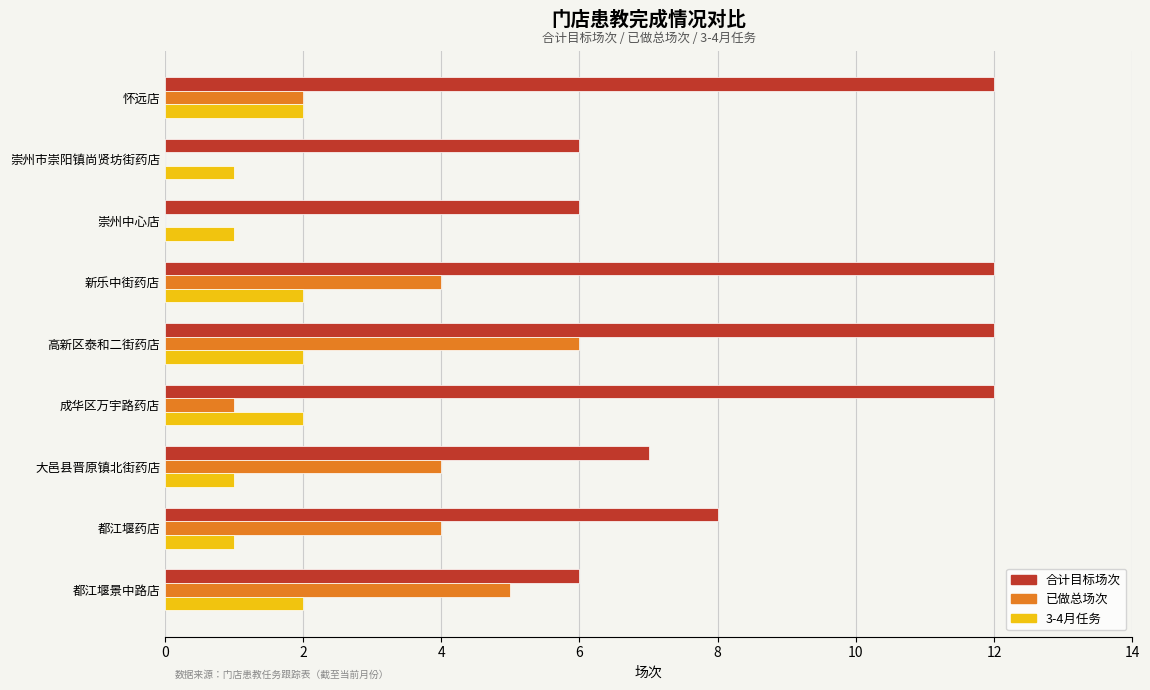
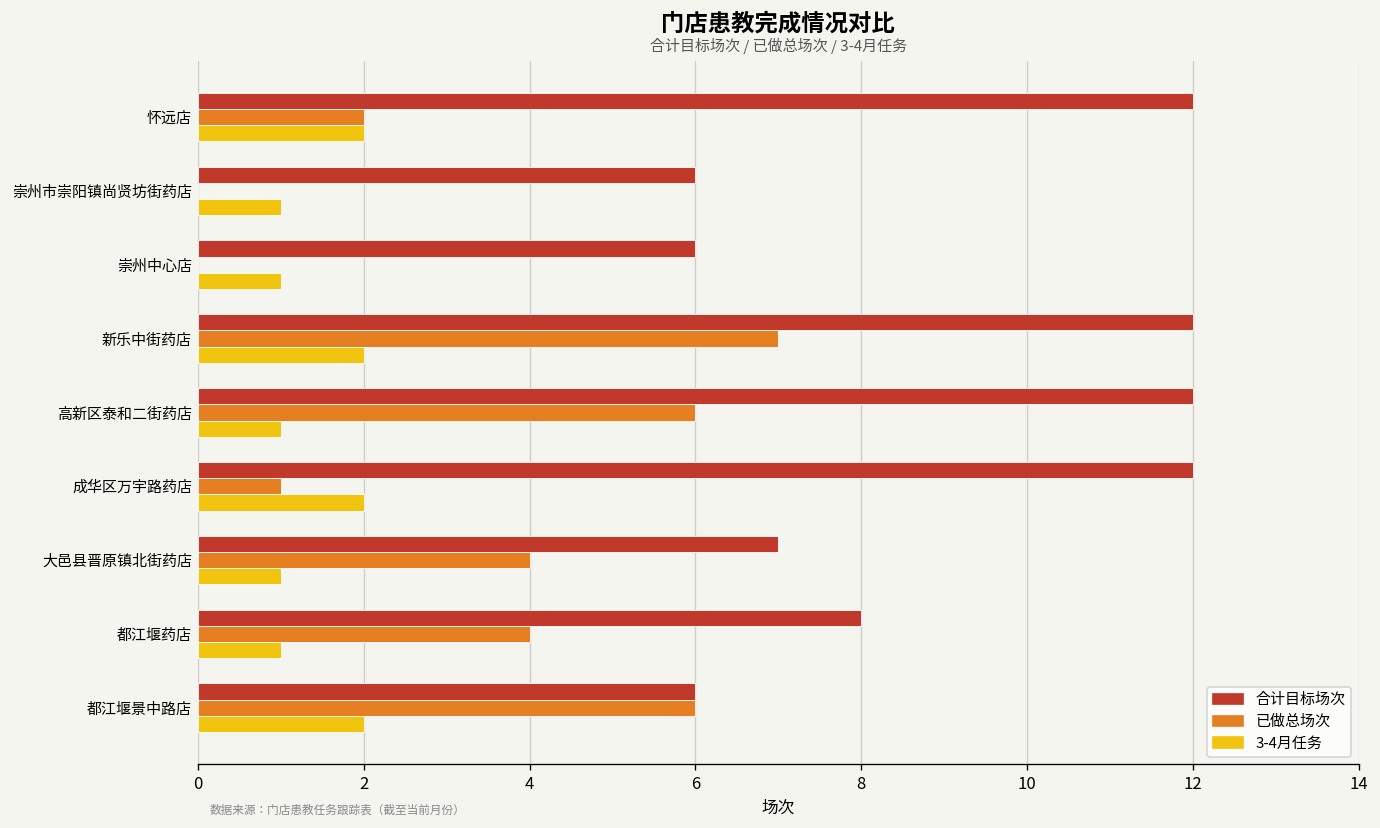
  {
    "合计目标场次": {
      "怀远店": 12,
      "崇州市崇阳镇尚贤坊街药店": 6,
      "崇州中心店": 6,
      "新乐中街药店": 12,
      "高新区泰和二街药店": 12,
      "成华区万宇路药店": 12,
      "大邑县晋原镇北街药店": 7,
      "都江堰药店": 8,
      "都江堰景中路店": 6
    },
    "已做总场次": {
      "怀远店": 2,
      "崇州市崇阳镇尚贤坊街药店": 0,
      "崇州中心店": 0,
-     "新乐中街药店": 4,
+     "新乐中街药店": 7,
      "高新区泰和二街药店": 6,
      "成华区万宇路药店": 1,
      "大邑县晋原镇北街药店": 4,
      "都江堰药店": 4,
-     "都江堰景中路店": 5
+     "都江堰景中路店": 6
    },
    "3-4月任务": {
      "怀远店": 2,
      "崇州市崇阳镇尚贤坊街药店": 1,
      "崇州中心店": 1,
      "新乐中街药店": 2,
-     "高新区泰和二街药店": 2,
+     "高新区泰和二街药店": 1,
      "成华区万宇路药店": 2,
      "大邑县晋原镇北街药店": 1,
      "都江堰药店": 1,
      "都江堰景中路店": 2
    }
  }
